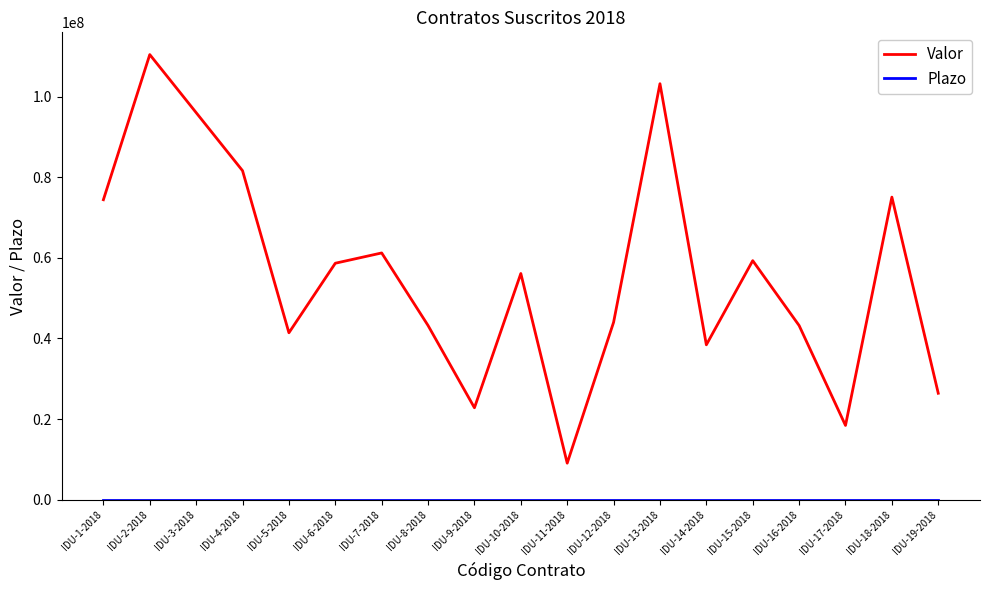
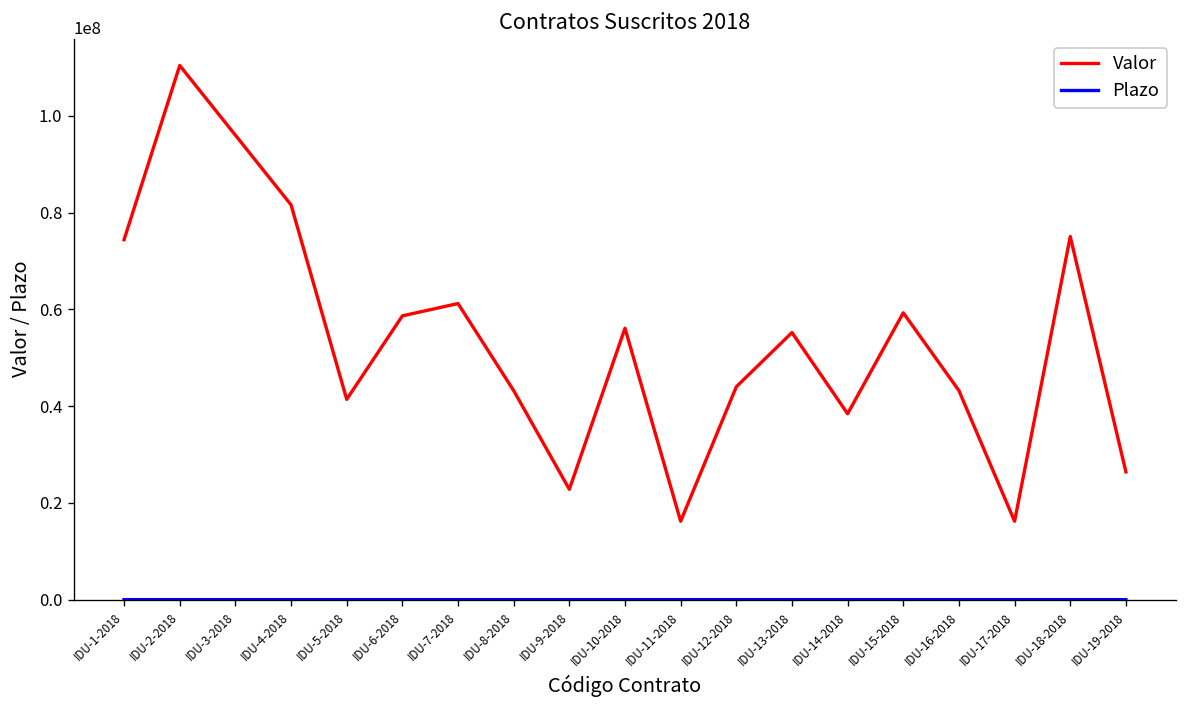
  {
    "Valor": {
      "IDU-1-2018": 74000000,
      "IDU-2-2018": 110000000,
      "IDU-3-2018": 96000000,
      "IDU-4-2018": 82000000,
      "IDU-5-2018": 41000000,
      "IDU-6-2018": 59000000,
      "IDU-7-2018": 61000000,
      "IDU-8-2018": 43000000,
      "IDU-9-2018": 23000000,
      "IDU-10-2018": 56000000,
-     "IDU-11-2018": 9000000,
+     "IDU-11-2018": 16000000,
      "IDU-12-2018": 44000000,
-     "IDU-13-2018": 103000000,
+     "IDU-13-2018": 55000000,
      "IDU-14-2018": 38000000,
      "IDU-15-2018": 59000000,
      "IDU-16-2018": 43000000,
-     "IDU-17-2018": 18000000,
+     "IDU-17-2018": 16000000,
      "IDU-18-2018": 75000000,
      "IDU-19-2018": 26000000
    },
    "Plazo": {
      "IDU-1-2018": 0,
      "IDU-2-2018": 0,
      "IDU-3-2018": 0,
      "IDU-4-2018": 0,
      "IDU-5-2018": 0,
      "IDU-6-2018": 0,
      "IDU-7-2018": 0,
      "IDU-8-2018": 0,
      "IDU-9-2018": 0,
      "IDU-10-2018": 0,
      "IDU-11-2018": 0,
      "IDU-12-2018": 0,
      "IDU-13-2018": 0,
      "IDU-14-2018": 0,
      "IDU-15-2018": 0,
      "IDU-16-2018": 0,
      "IDU-17-2018": 0,
      "IDU-18-2018": 0,
      "IDU-19-2018": 0
    }
  }
